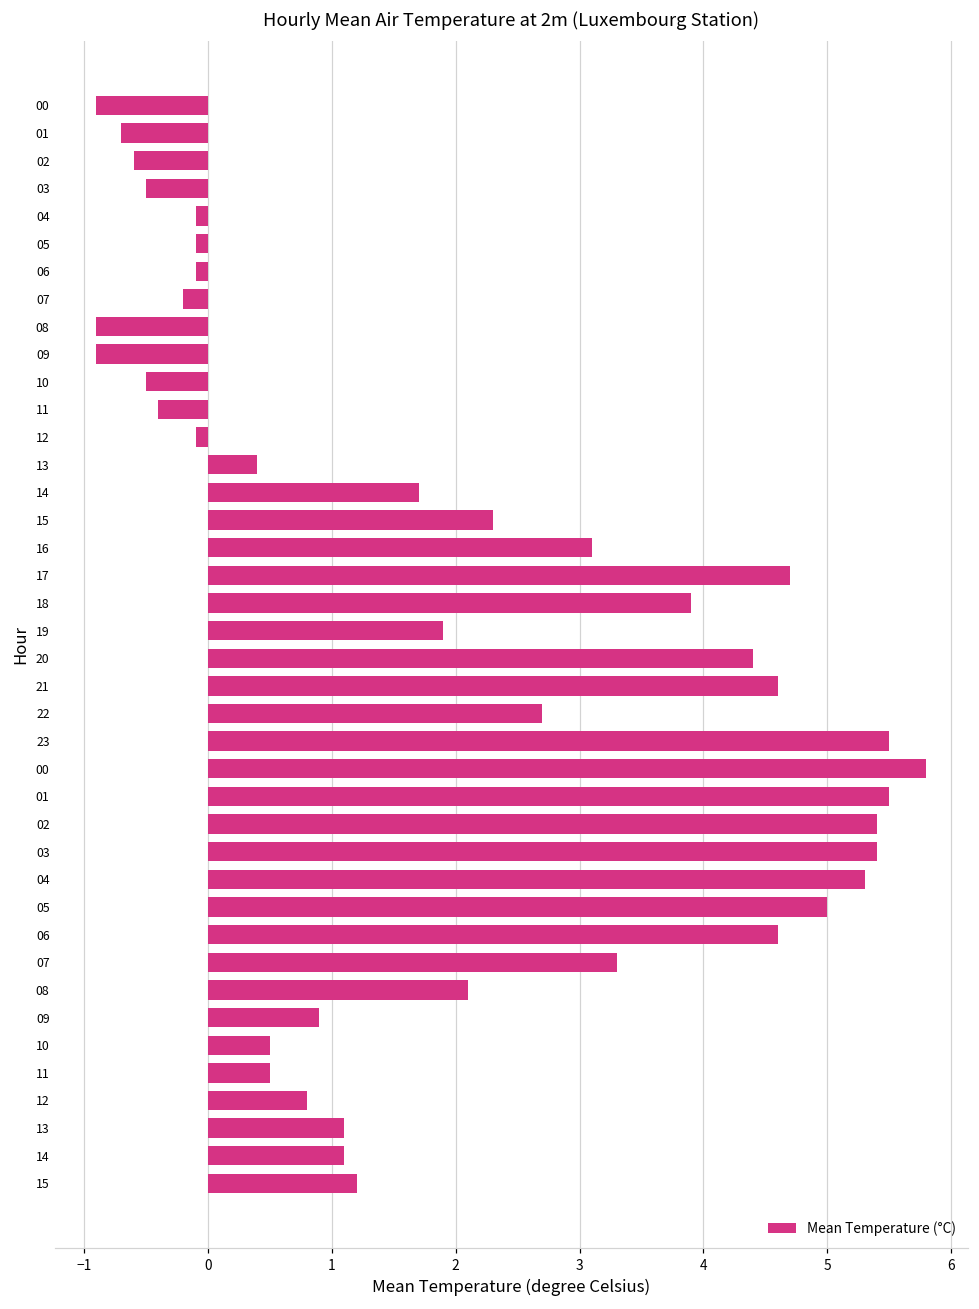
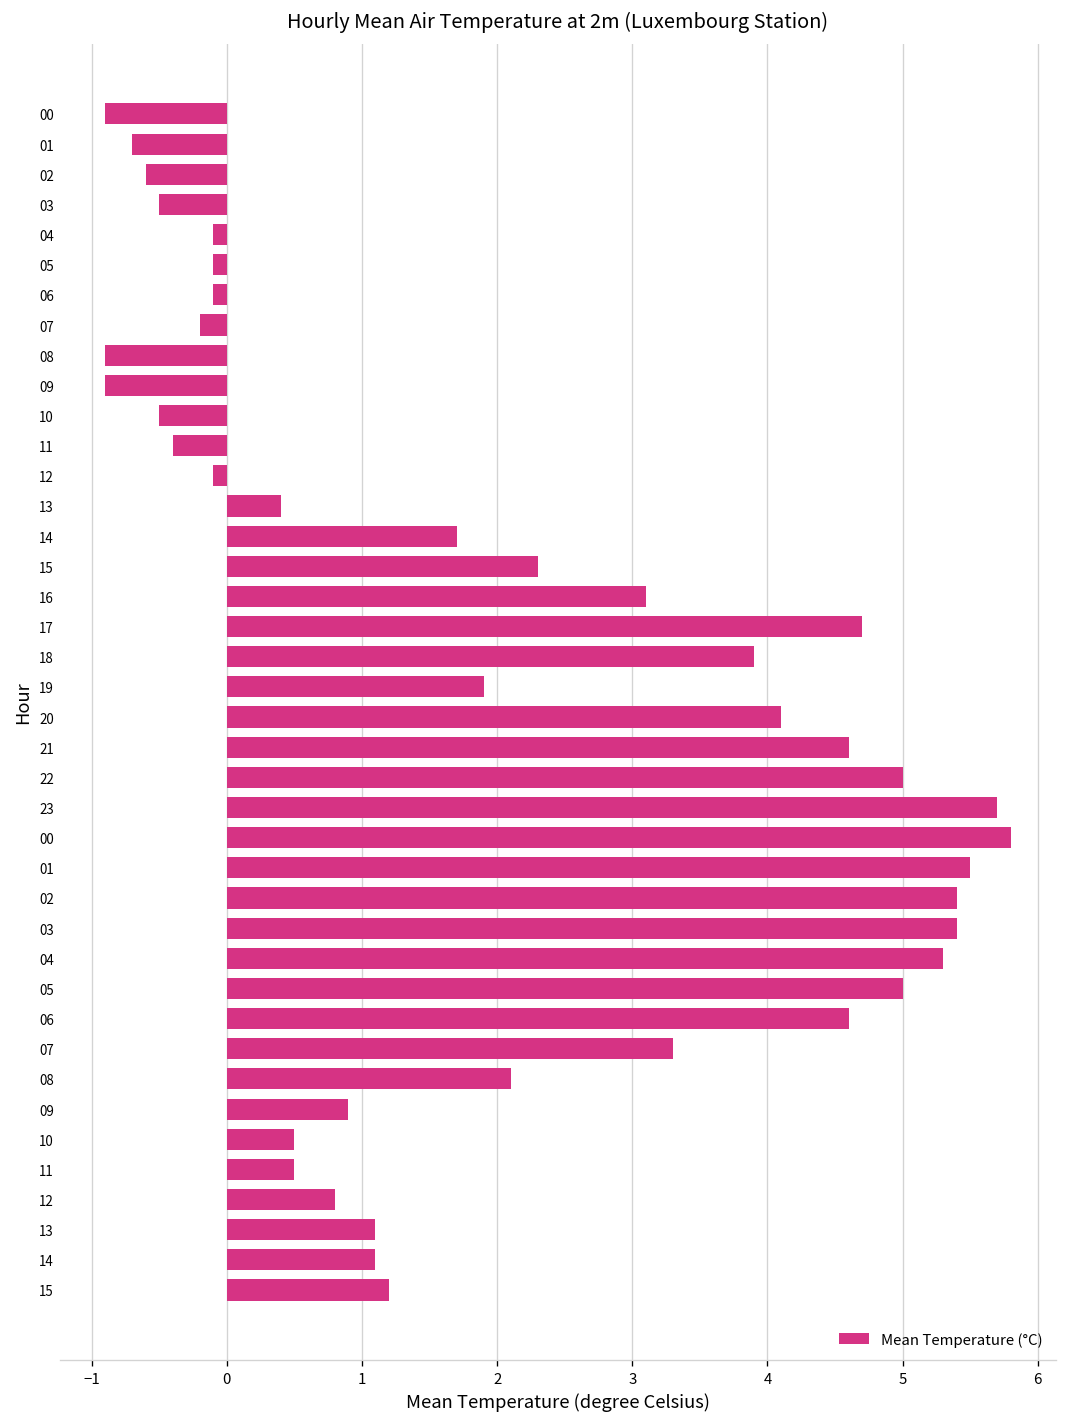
  {
    "16": 3.1,
    "17": 4.7,
    "18": 3.9,
    "19": 1.9,
-   "20": 4.4,
+   "20": 4.1,
    "21": 4.6,
-   "22": 2.7,
-   "23": 5.5
+   "22": 5.0,
+   "23": 5.7
  }
